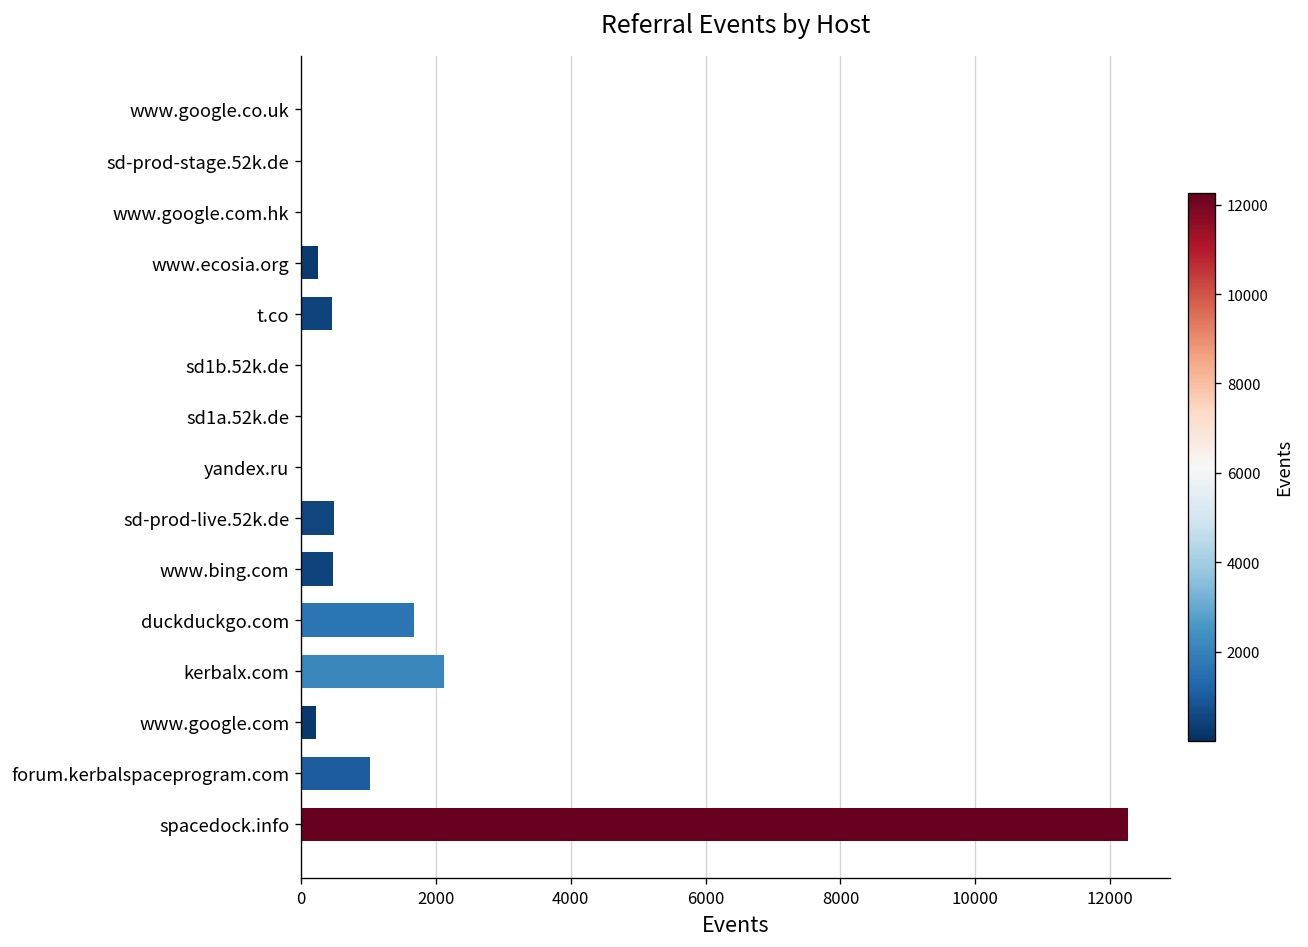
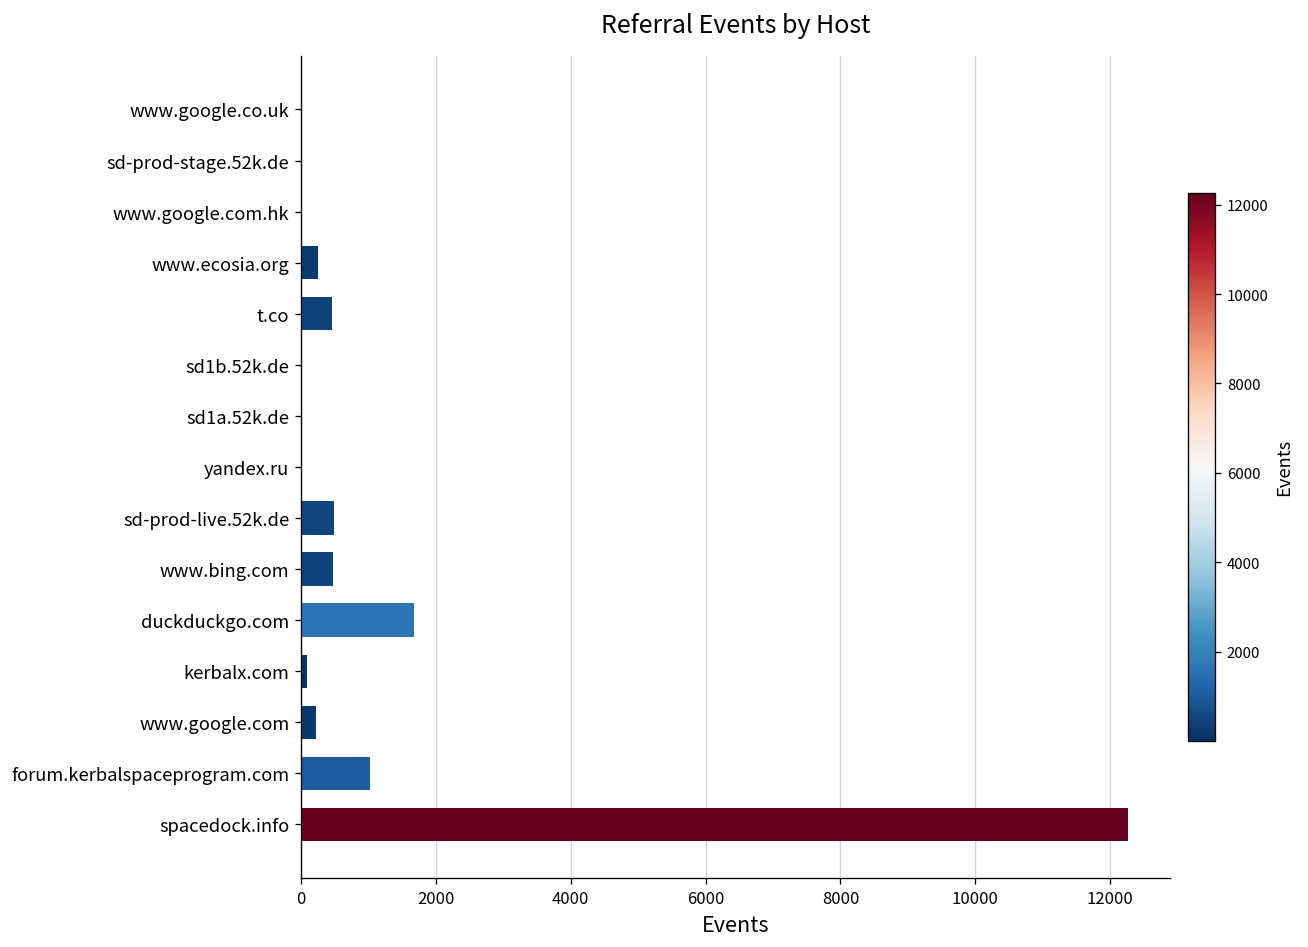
  {
    "www.ecosia.org": 300,
    "t.co": 500,
    "sd-prod-live.52k.de": 500,
    "www.bing.com": 500,
    "duckduckgo.com": 1700,
-   "kerbalx.com": 2100,
+   "kerbalx.com": 100,
    "www.google.com": 200,
    "forum.kerbalspaceprogram.com": 1000,
    "spacedock.info": 12300
  }
